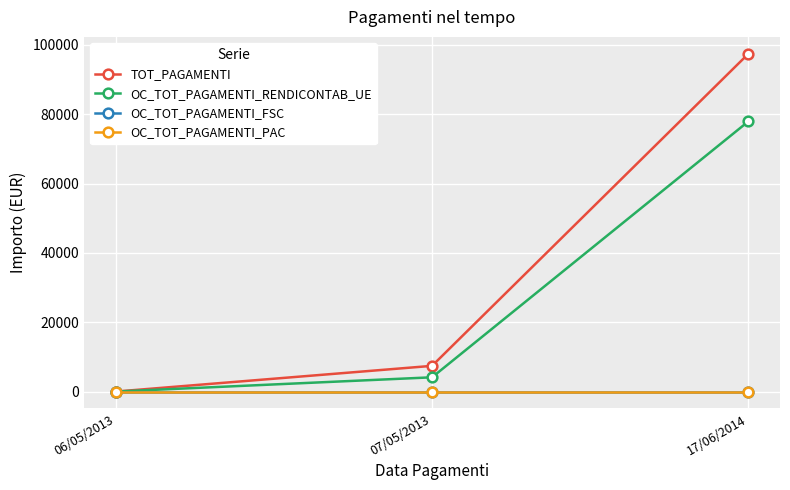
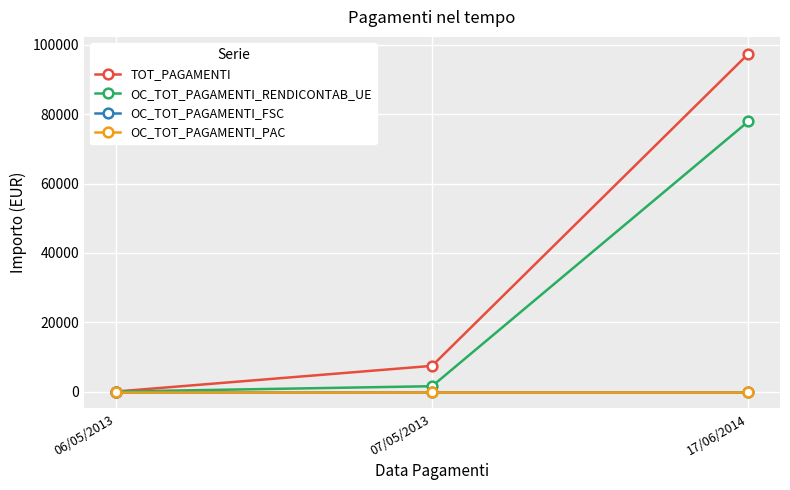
  {
    "TOT_PAGAMENTI": {
      "07/05/2013": 7000,
      "17/06/2014": 97000
    },
    "OC_TOT_PAGAMENTI_RENDICONTAB_UE": {
-     "07/05/2013": 4000,
+     "07/05/2013": 2000,
      "17/06/2014": 78000
    },
    "OC_TOT_PAGAMENTI_PAC": {
      "07/05/2013": 0,
      "17/06/2014": 0
    }
  }
